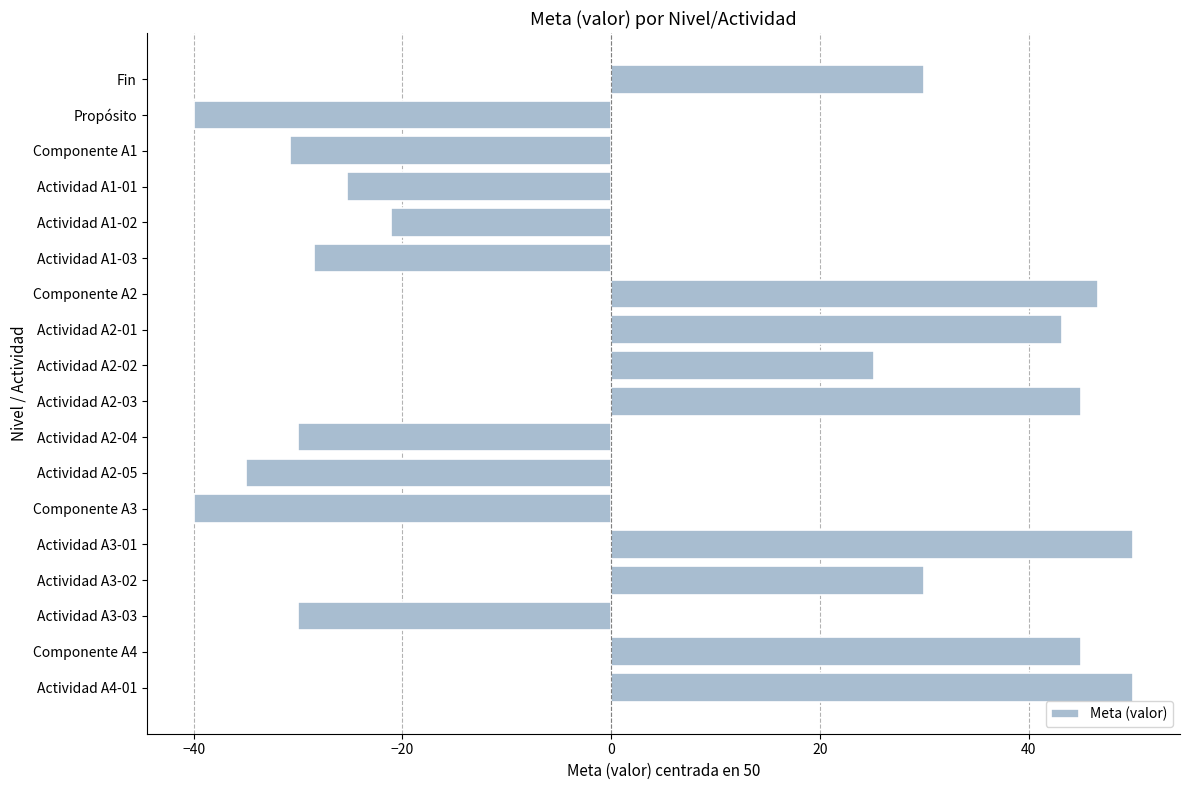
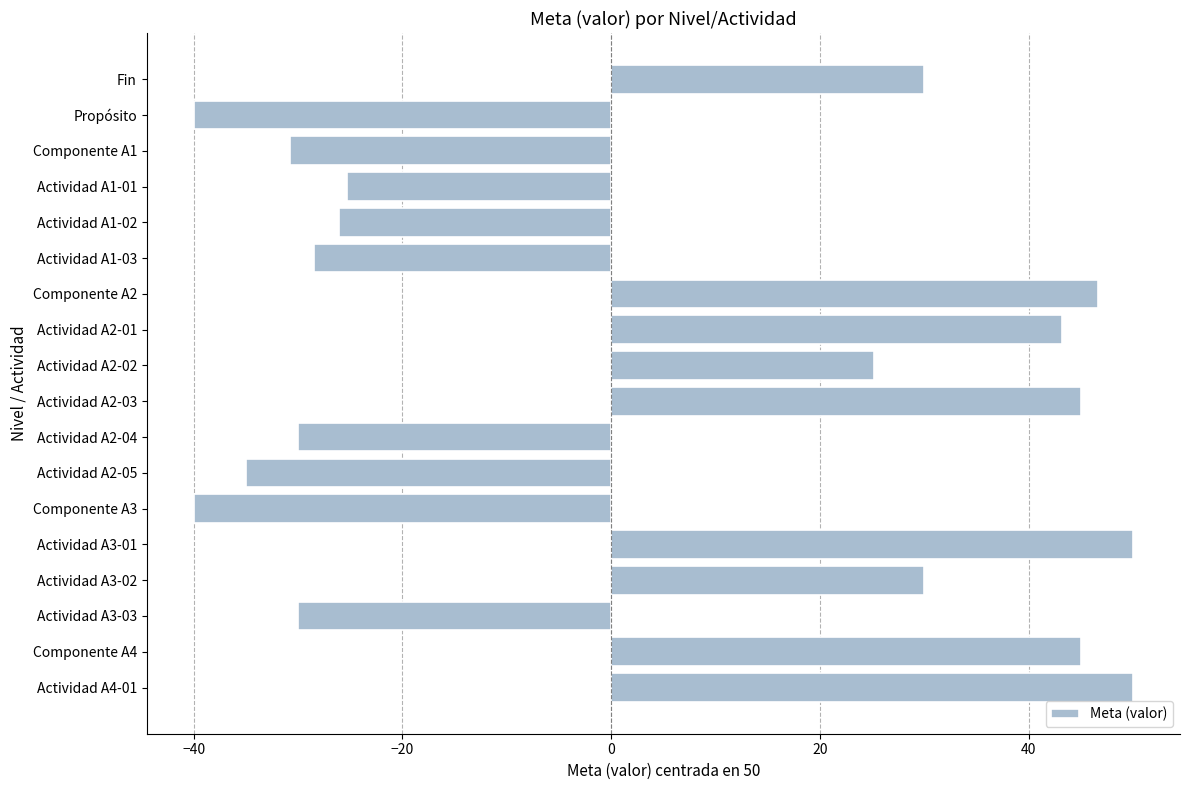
  {
    "Fin": 30.0,
    "Propósito": -40.0,
    "Componente A1": -30.7,
    "Actividad A1-01": -25.3,
-   "Actividad A1-02": -21.1,
+   "Actividad A1-02": -26.1,
    "Actividad A1-03": -28.5,
    "Componente A2": 46.6,
    "Actividad A2-01": 43.2,
    "Actividad A2-02": 25.2,
    "Actividad A2-03": 45.0,
    "Actividad A2-04": -30.0,
    "Actividad A2-05": -35.0,
    "Componente A3": -40.0,
    "Actividad A3-01": 50.0,
    "Actividad A3-02": 30.0,
    "Actividad A3-03": -30.0,
    "Componente A4": 45.0,
    "Actividad A4-01": 50.0
  }
